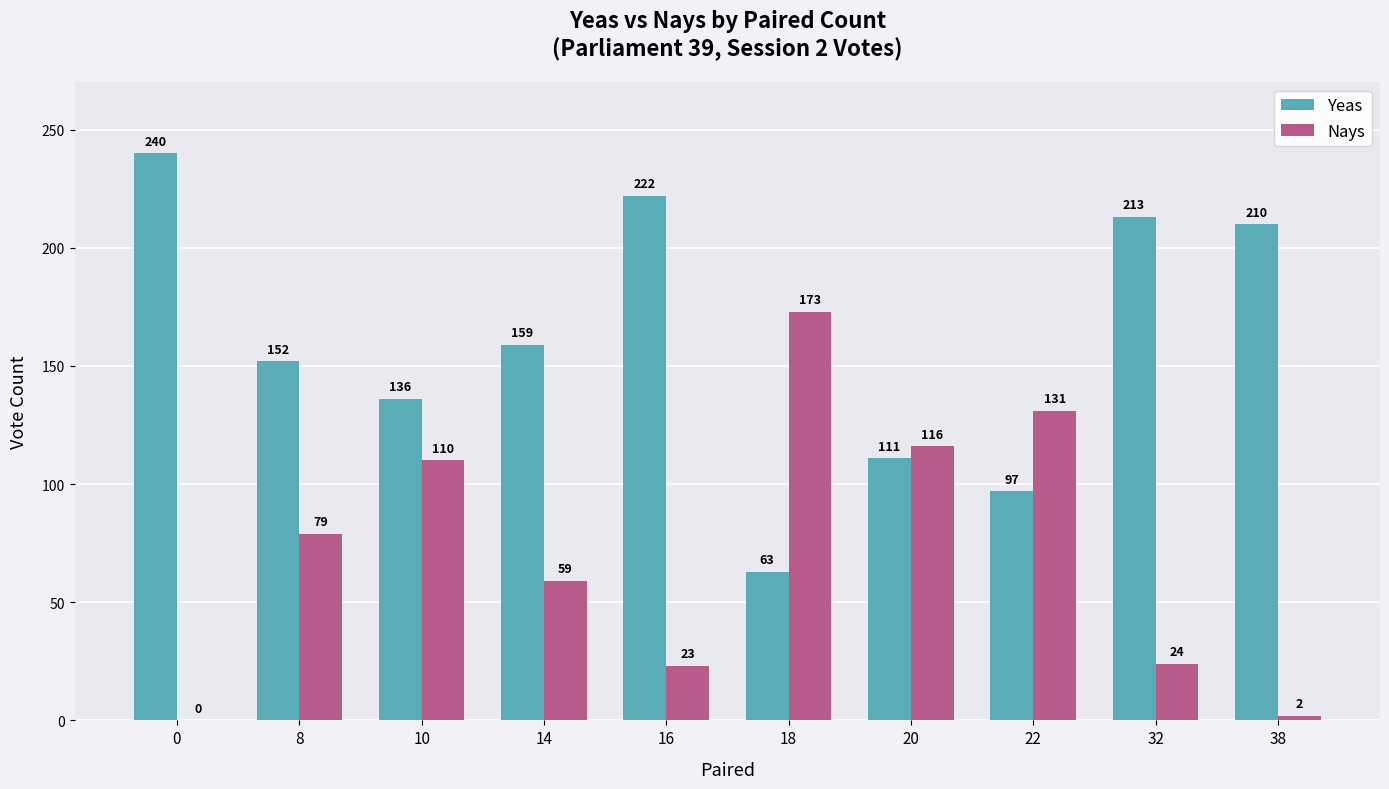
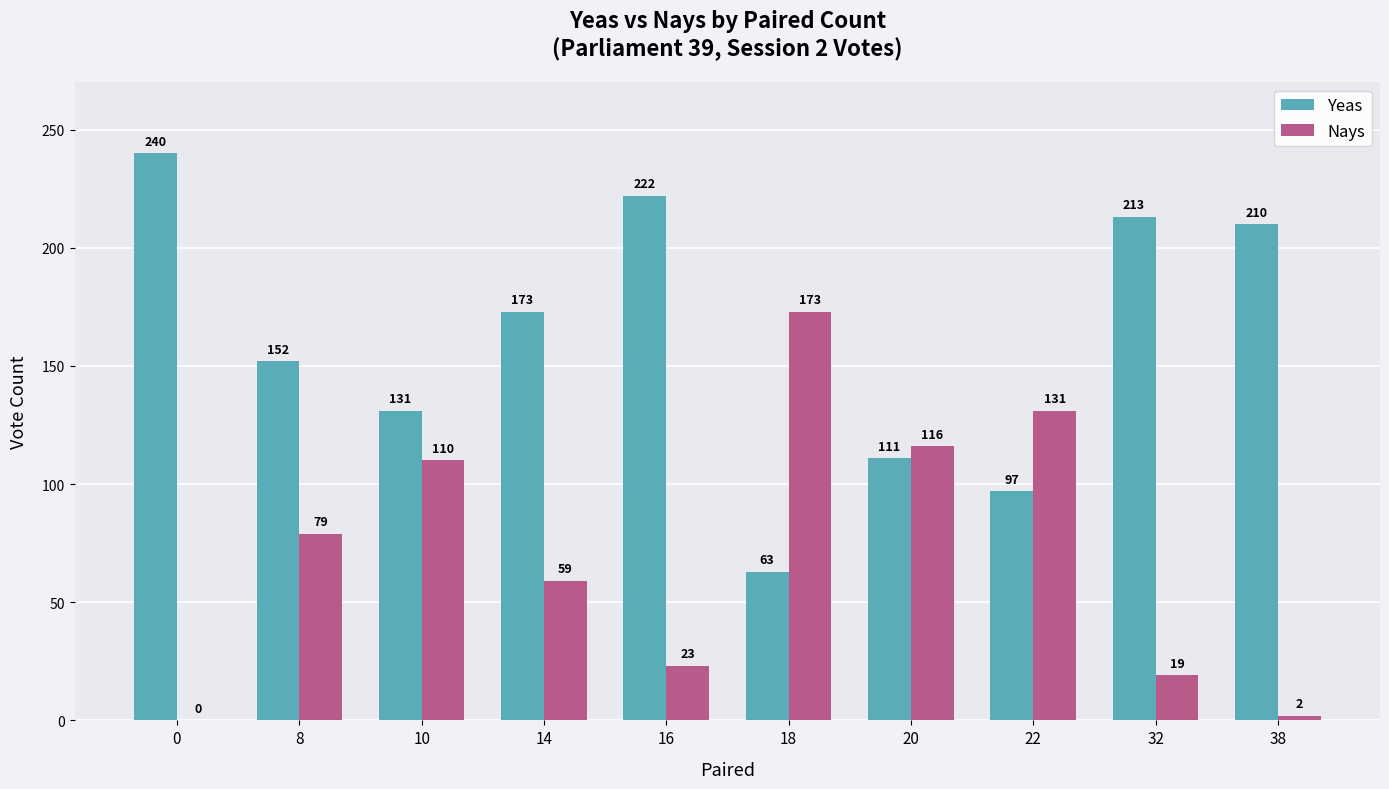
  {
    "Yeas": {
      "0": 240,
      "8": 152,
-     "10": 136,
-     "14": 159,
+     "10": 131,
+     "14": 173,
      "16": 222,
      "18": 63,
      "20": 111,
      "22": 97,
      "32": 213,
      "38": 210
    },
    "Nays": {
      "0": 0,
      "8": 79,
      "10": 110,
      "14": 59,
      "16": 23,
      "18": 173,
      "20": 116,
      "22": 131,
-     "32": 24,
+     "32": 19,
      "38": 2
    }
  }
